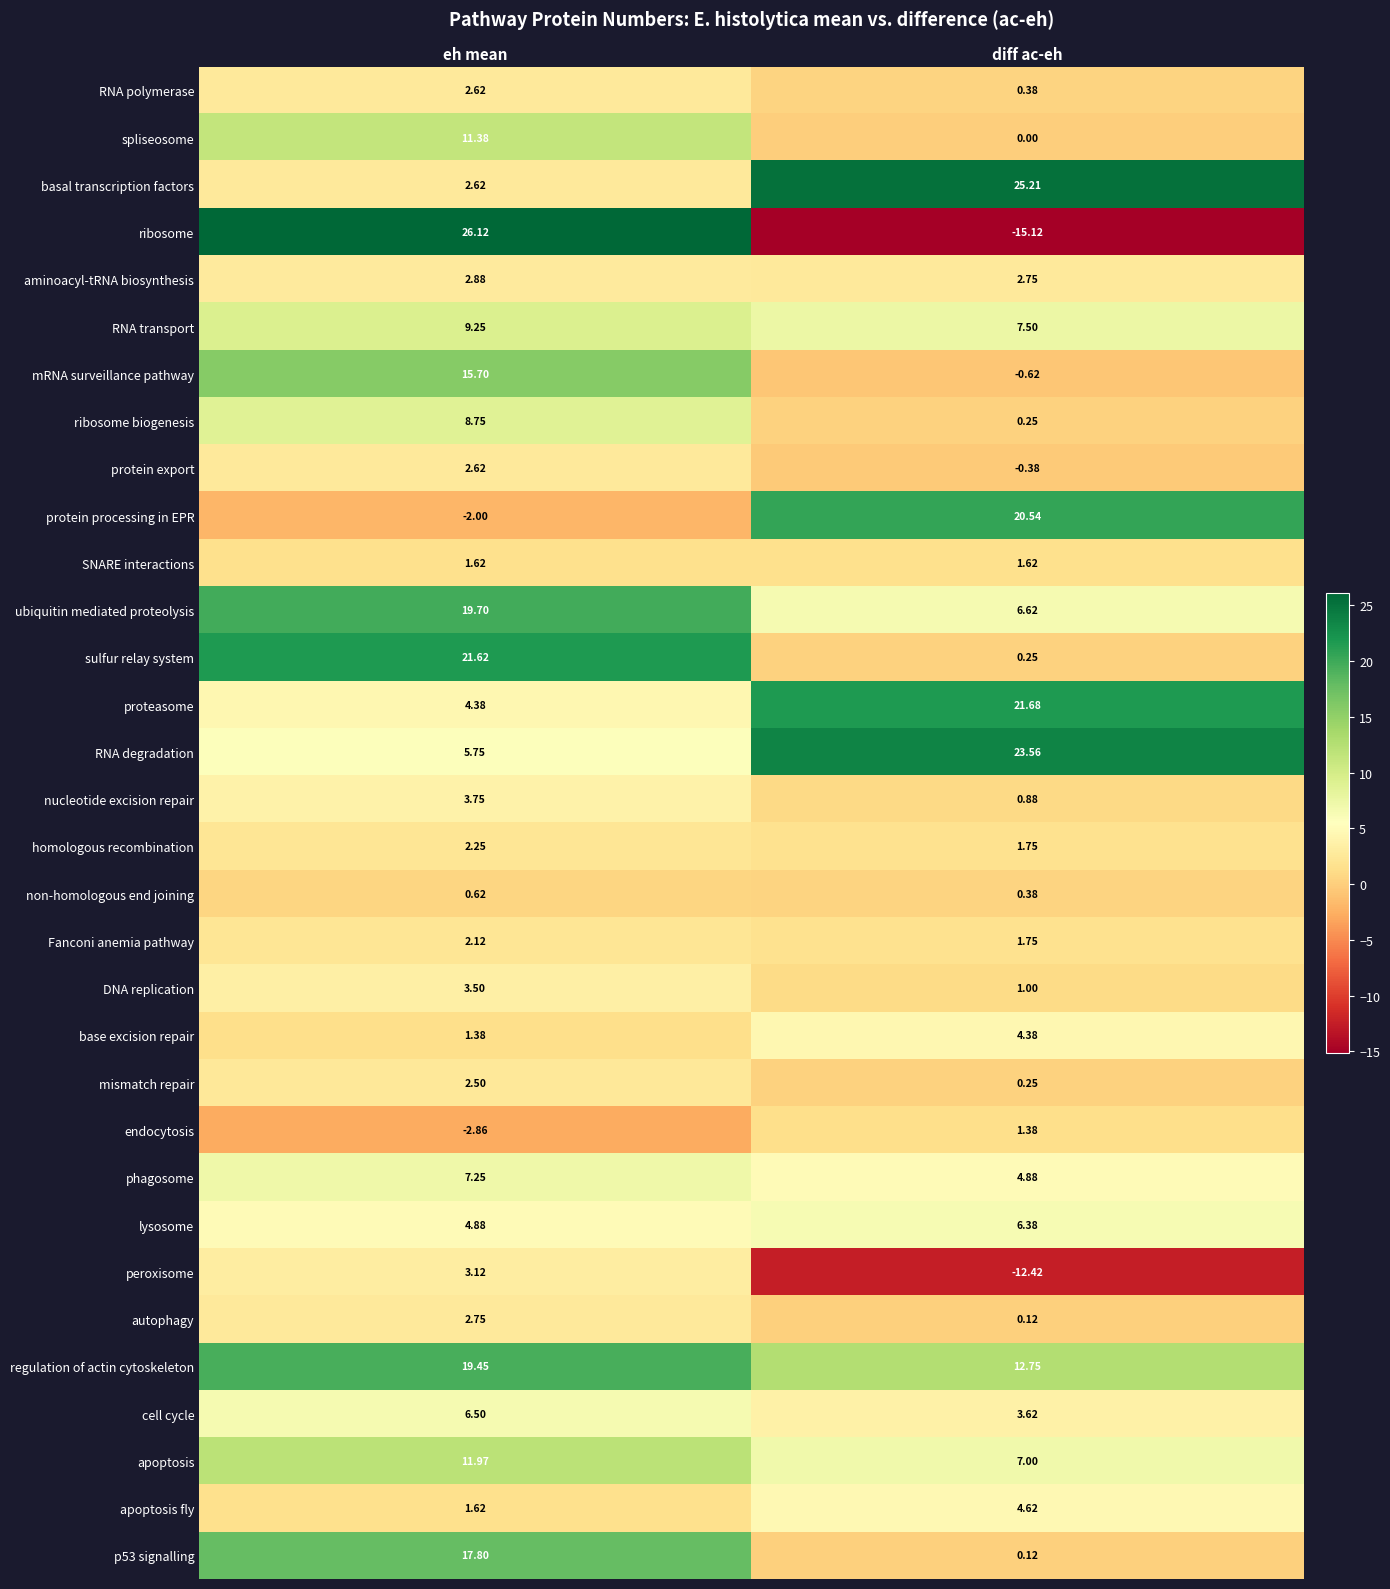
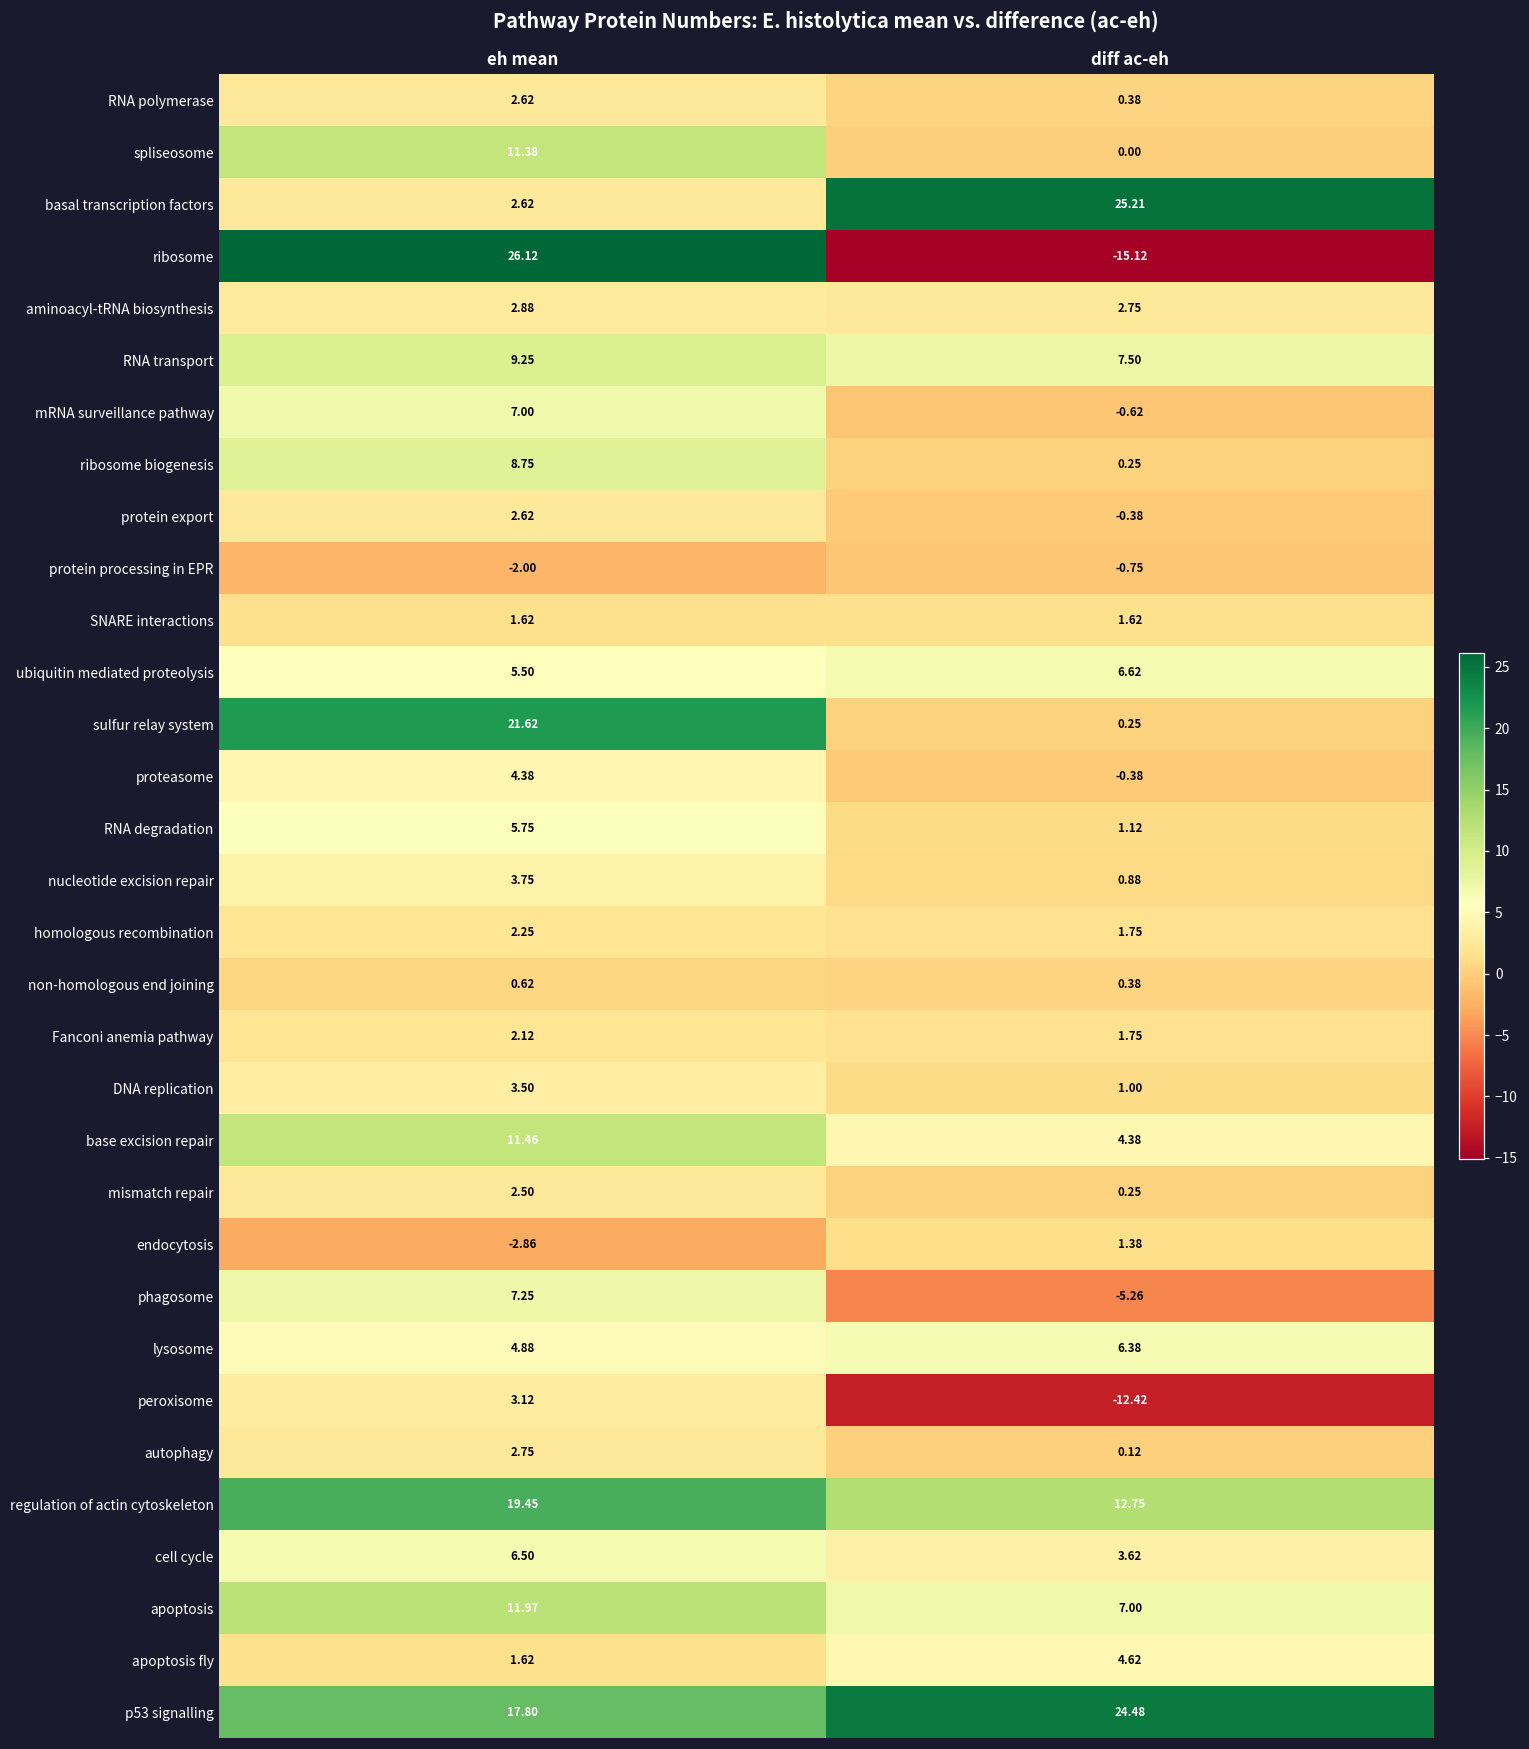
  {
    "RNA polymerase": {
      "eh mean": 2.62,
      "diff ac-eh": 0.38
    },
    "spliseosome": {
      "eh mean": 11.38,
      "diff ac-eh": 0.00
    },
    "basal transcription factors": {
      "eh mean": 2.62,
      "diff ac-eh": 25.21
    },
    "ribosome": {
      "eh mean": 26.12,
      "diff ac-eh": -15.12
    },
    "aminoacyl-tRNA biosynthesis": {
      "eh mean": 2.88,
      "diff ac-eh": 2.75
    },
    "RNA transport": {
      "eh mean": 9.25,
      "diff ac-eh": 7.50
    },
    "mRNA surveillance pathway": {
-     "eh mean": 15.70,
+     "eh mean": 7.00,
      "diff ac-eh": -0.62
    },
    "ribosome biogenesis": {
      "eh mean": 8.75,
      "diff ac-eh": 0.25
    },
    "protein export": {
      "eh mean": 2.62,
      "diff ac-eh": -0.38
    },
    "protein processing in EPR": {
      "eh mean": -2.00,
-     "diff ac-eh": 20.54
+     "diff ac-eh": -0.75
    },
    "SNARE interactions": {
      "eh mean": 1.62,
      "diff ac-eh": 1.62
    },
    "ubiquitin mediated proteolysis": {
-     "eh mean": 19.70,
+     "eh mean": 5.50,
      "diff ac-eh": 6.62
    },
    "sulfur relay system": {
      "eh mean": 21.62,
      "diff ac-eh": 0.25
    },
    "proteasome": {
      "eh mean": 4.38,
-     "diff ac-eh": 21.68
+     "diff ac-eh": -0.38
    },
    "RNA degradation": {
      "eh mean": 5.75,
-     "diff ac-eh": 23.56
+     "diff ac-eh": 1.12
    },
    "nucleotide excision repair": {
      "eh mean": 3.75,
      "diff ac-eh": 0.88
    },
    "homologous recombination": {
      "eh mean": 2.25,
      "diff ac-eh": 1.75
    },
    "non-homologous end joining": {
      "eh mean": 0.62,
      "diff ac-eh": 0.38
    },
    "Fanconi anemia pathway": {
      "eh mean": 2.12,
      "diff ac-eh": 1.75
    },
    "DNA replication": {
      "eh mean": 3.50,
      "diff ac-eh": 1.00
    },
    "base excision repair": {
-     "eh mean": 1.38,
+     "eh mean": 11.46,
      "diff ac-eh": 4.38
    },
    "mismatch repair": {
      "eh mean": 2.50,
      "diff ac-eh": 0.25
    },
    "endocytosis": {
      "eh mean": -2.86,
      "diff ac-eh": 1.38
    },
    "phagosome": {
      "eh mean": 7.25,
-     "diff ac-eh": 4.88
+     "diff ac-eh": -5.26
    },
    "lysosome": {
      "eh mean": 4.88,
      "diff ac-eh": 6.38
    },
    "peroxisome": {
      "eh mean": 3.12,
      "diff ac-eh": -12.42
    },
    "autophagy": {
      "eh mean": 2.75,
      "diff ac-eh": 0.12
    },
    "regulation of actin cytoskeleton": {
      "eh mean": 19.45,
      "diff ac-eh": 12.75
    },
    "cell cycle": {
      "eh mean": 6.50,
      "diff ac-eh": 3.62
    },
    "apoptosis": {
      "eh mean": 11.97,
      "diff ac-eh": 7.00
    },
    "apoptosis fly": {
      "eh mean": 1.62,
      "diff ac-eh": 4.62
    },
    "p53 signalling": {
      "eh mean": 17.80,
-     "diff ac-eh": 0.12
+     "diff ac-eh": 24.48
    }
  }
